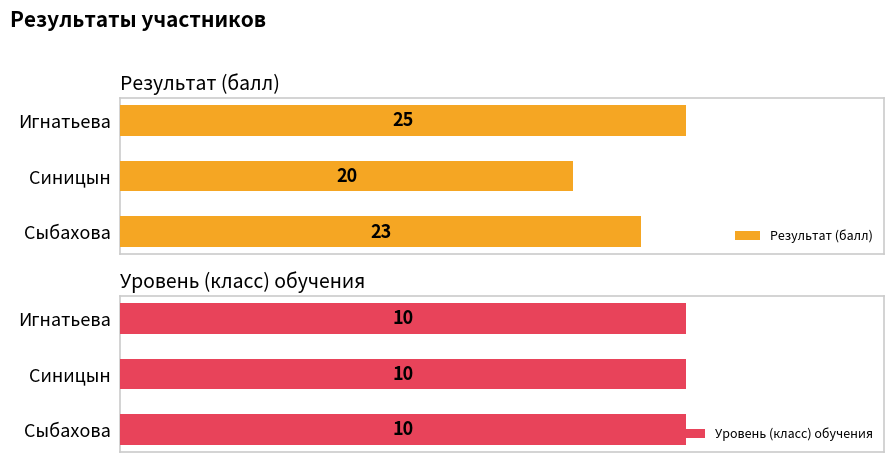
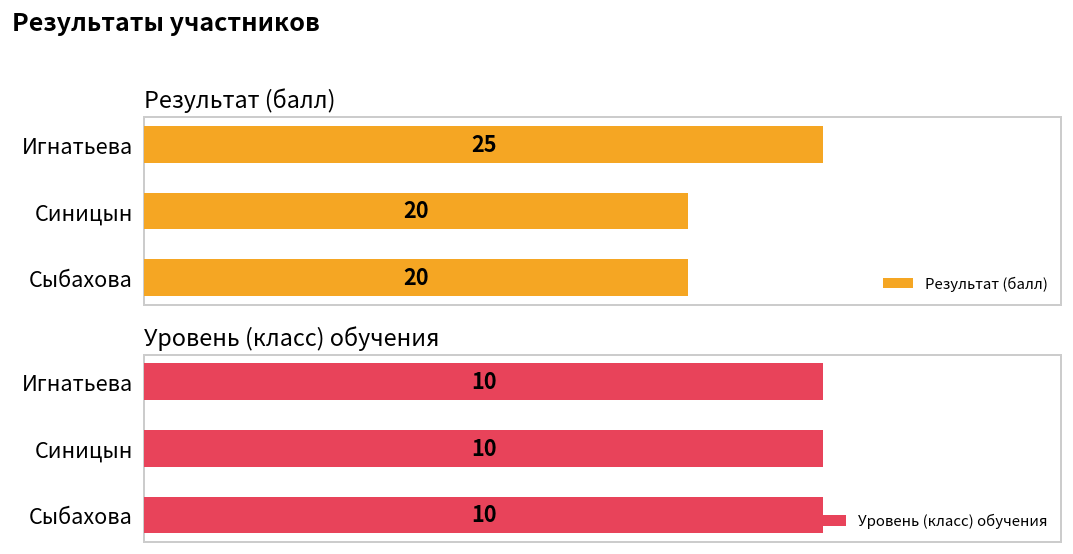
  {
    "Результат (балл)": {
      "Игнатьева": 25,
      "Синицын": 20,
-     "Сыбахова": 23
+     "Сыбахова": 20
    },
    "Уровень (класс) обучения": {
      "Игнатьева": 10,
      "Синицын": 10
    }
  }
